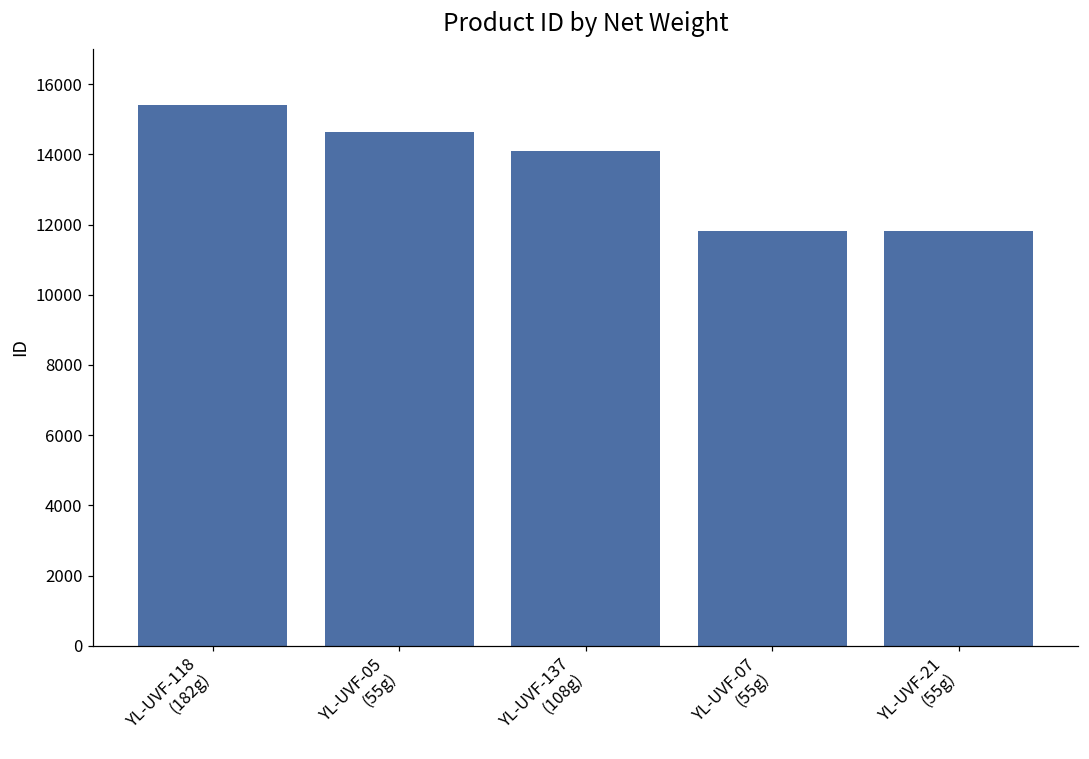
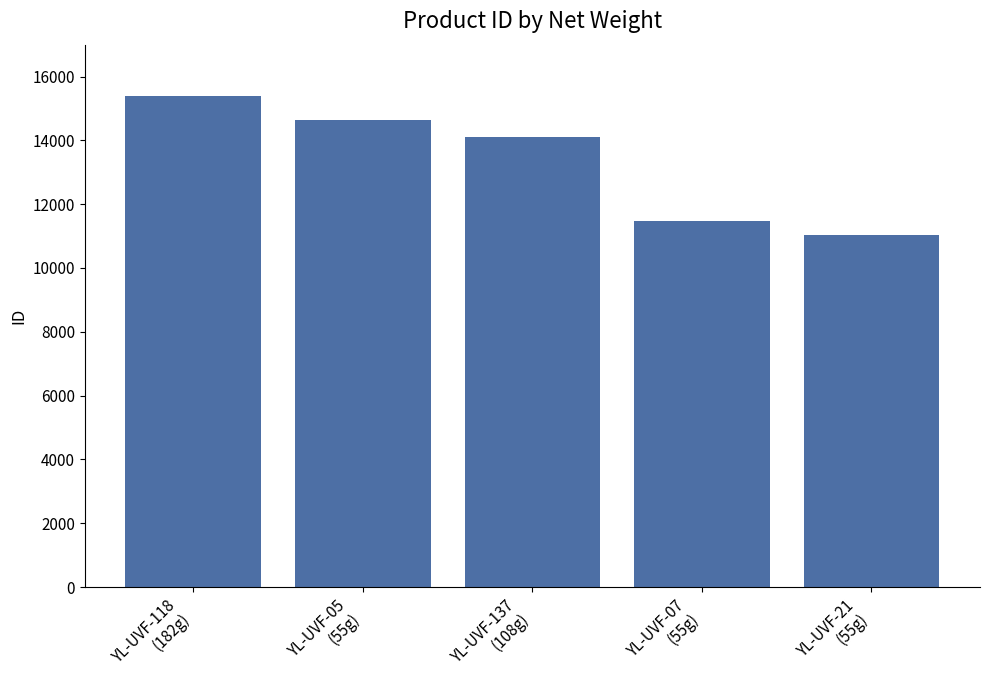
  {
    "YL-UVF-118 (182g)": 15400,
    "YL-UVF-05 (55g)": 14600,
    "YL-UVF-137 (108g)": 14100,
-   "YL-UVF-07 (55g)": 11800,
-   "YL-UVF-21 (55g)": 11800
+   "YL-UVF-07 (55g)": 11500,
+   "YL-UVF-21 (55g)": 11000
  }
